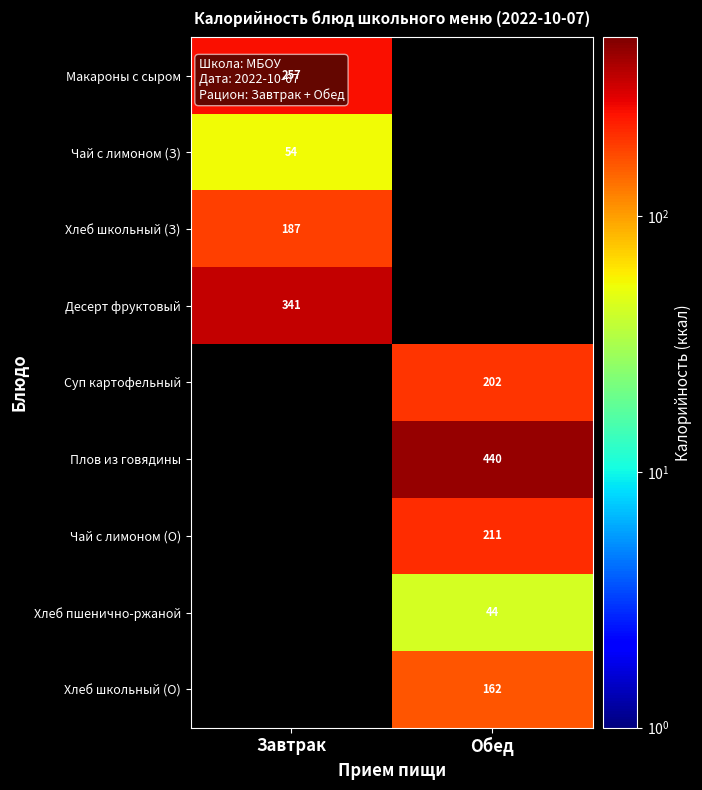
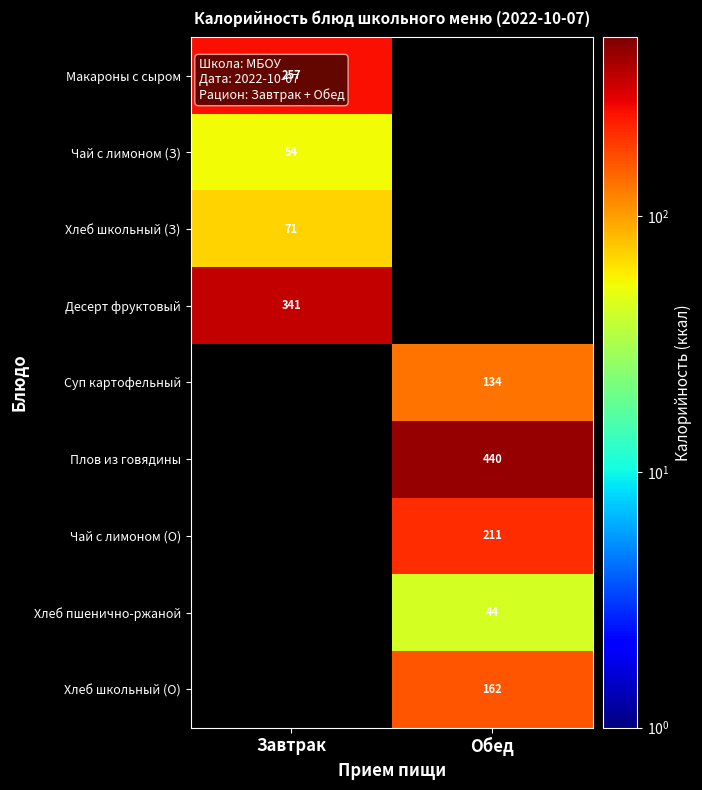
  {
    "Чай с лимоном (З)": {
      "Завтрак": 54
    },
    "Хлеб школьный (З)": {
-     "Завтрак": 187
+     "Завтрак": 71
    },
    "Десерт фруктовый": {
      "Завтрак": 341
    },
    "Суп картофельный": {
-     "Обед": 202
+     "Обед": 134
    },
    "Плов из говядины": {
      "Обед": 440
    },
    "Чай с лимоном (О)": {
      "Обед": 211
    },
    "Хлеб пшенично-ржаной": {
      "Обед": 44
    },
    "Хлеб школьный (О)": {
      "Обед": 162
    }
  }
